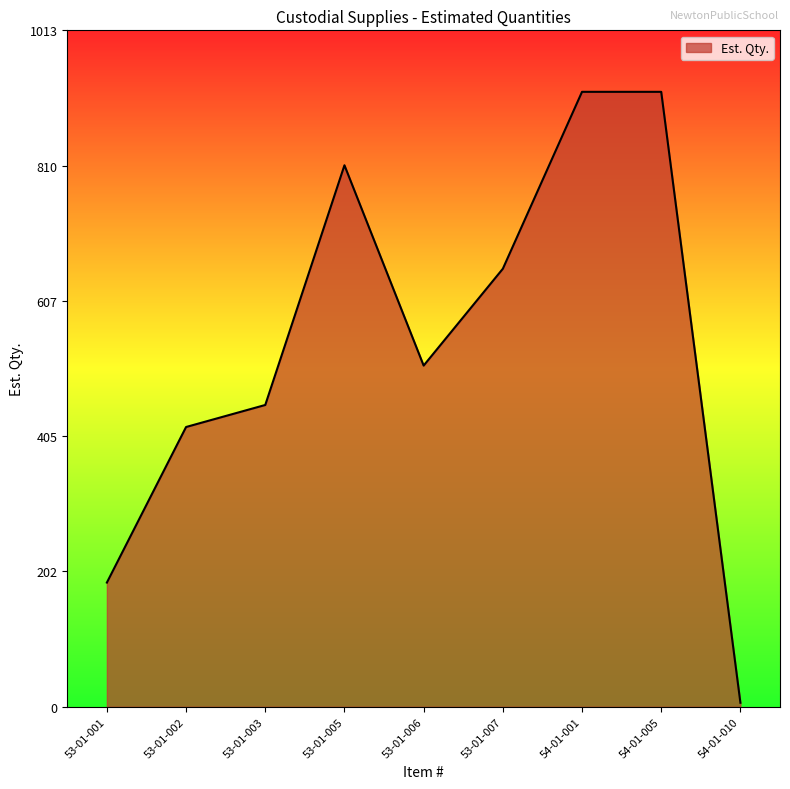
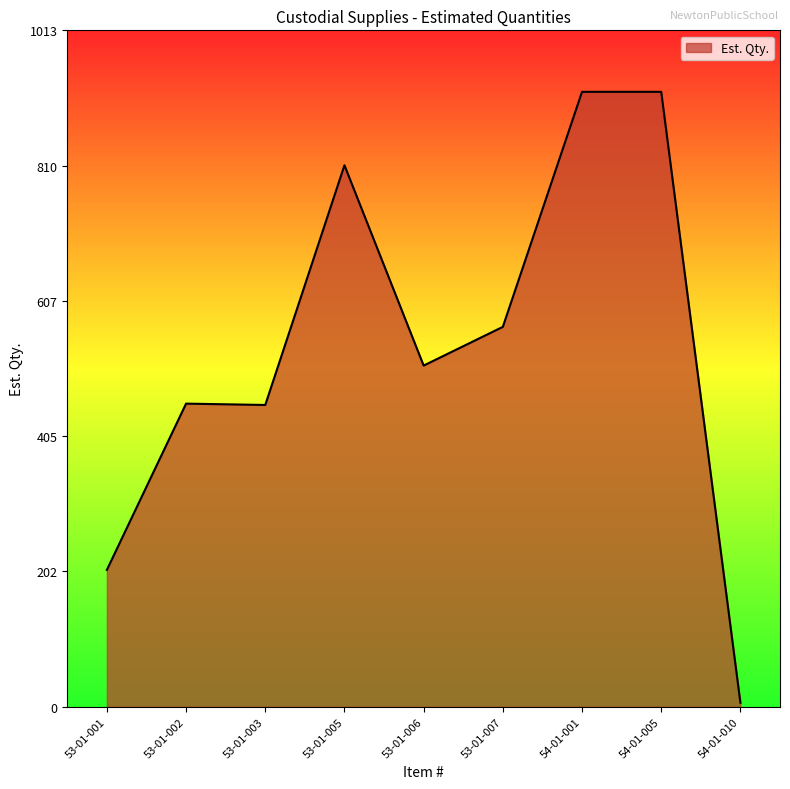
  {
-   "53-01-001": 190,
-   "53-01-002": 420,
+   "53-01-001": 210,
+   "53-01-002": 450,
    "53-01-003": 450,
    "53-01-005": 810,
    "53-01-006": 510,
-   "53-01-007": 660,
+   "53-01-007": 570,
    "54-01-001": 920,
    "54-01-005": 920,
    "54-01-010": 10
  }
